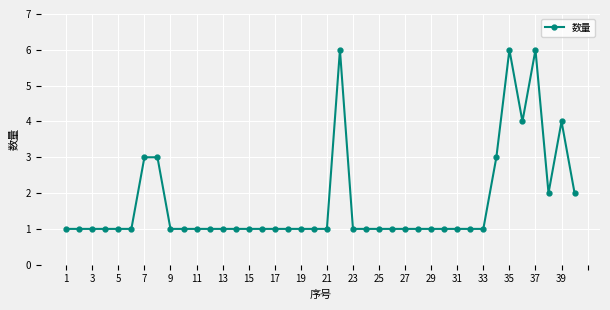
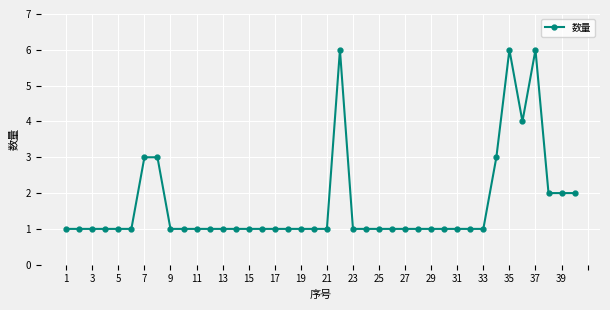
  {
    "1": 1,
    "3": 1,
    "5": 1,
    "7": 3,
    "9": 1,
    "11": 1,
    "13": 1,
    "15": 1,
    "17": 1,
    "19": 1,
    "21": 1,
    "23": 1,
    "25": 1,
    "27": 1,
    "29": 1,
    "31": 1,
    "33": 1,
    "35": 6,
    "37": 6,
-   "39": 4
+   "39": 2
  }
